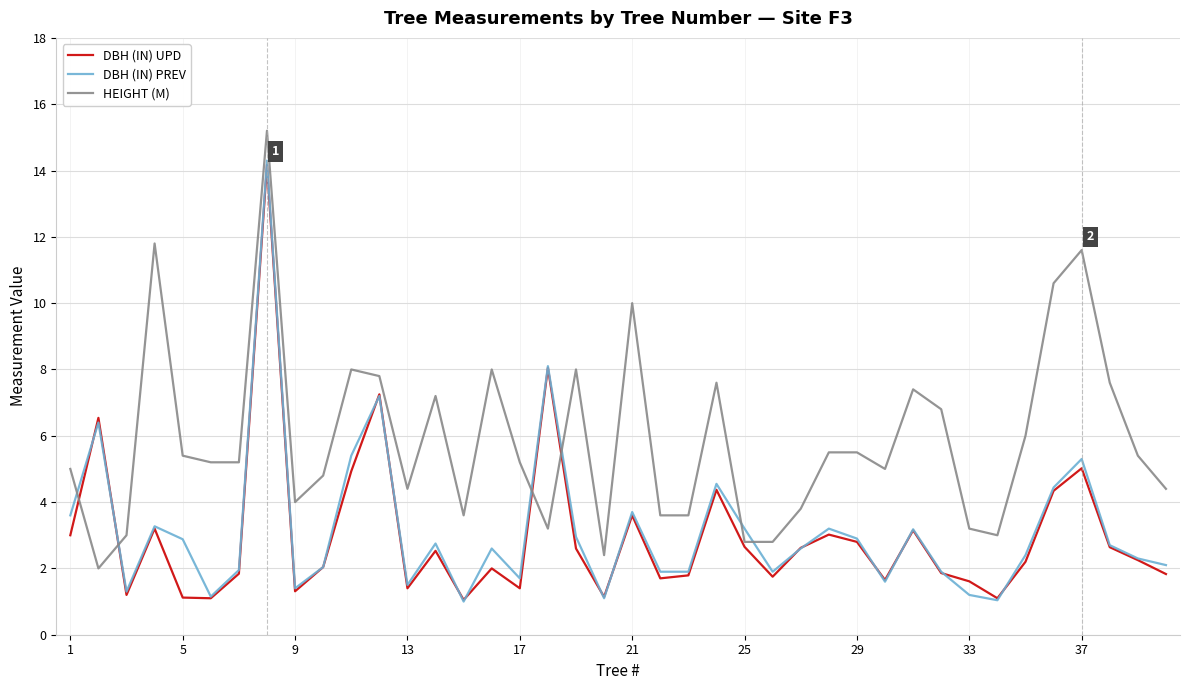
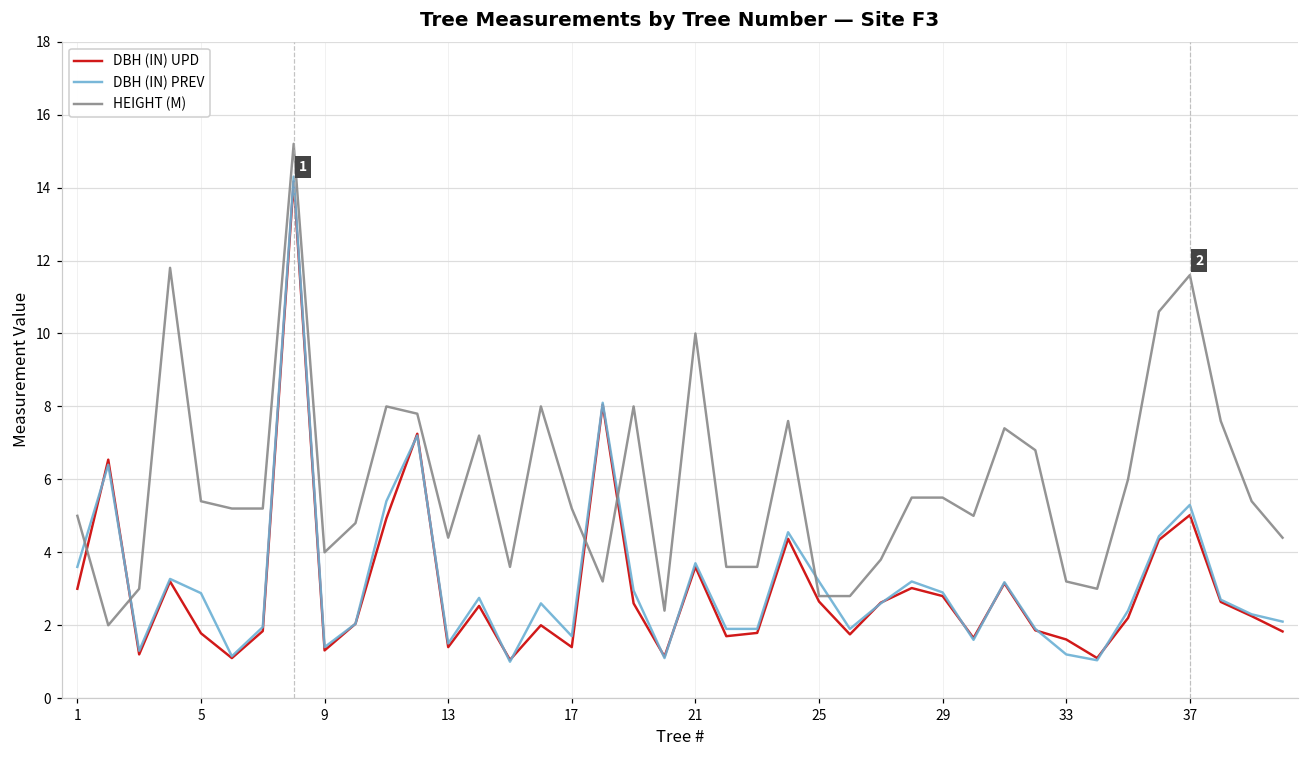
  {
    "DBH (IN) UPD": {
      "1": 3.0,
-     "5": 1.1,
+     "5": 1.8,
      "9": 1.3,
      "13": 1.4,
      "17": 1.4,
      "21": 3.6,
      "25": 2.7,
      "29": 2.8,
      "33": 1.6,
      "37": 5.0
    },
    "DBH (IN) PREV": {
      "1": 3.6,
      "5": 2.9,
      "9": 1.4,
      "13": 1.5,
      "17": 1.7,
      "21": 3.7,
      "25": 3.2,
      "29": 2.9,
      "33": 1.2,
      "37": 5.3
    },
    "HEIGHT (M)": {
      "1": 5.0,
      "5": 5.4,
      "9": 4.0,
      "13": 4.4,
      "17": 5.2,
      "21": 10.0,
      "25": 2.8,
      "29": 5.5,
      "33": 3.2
    }
  }
